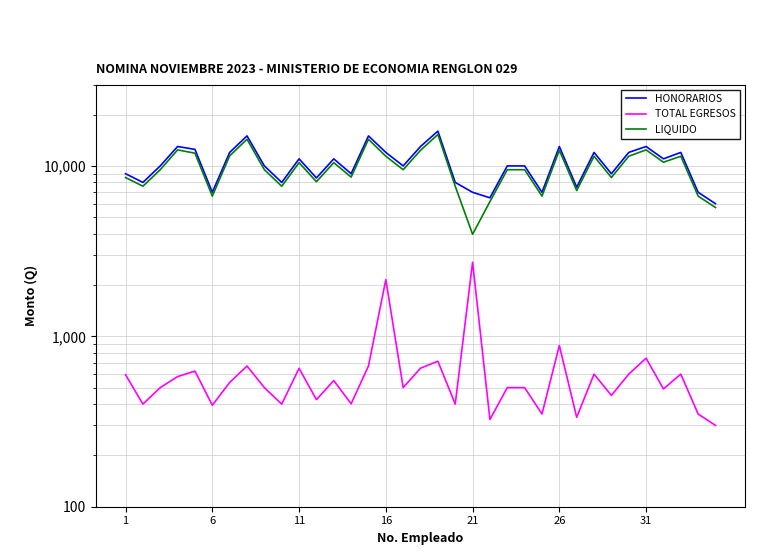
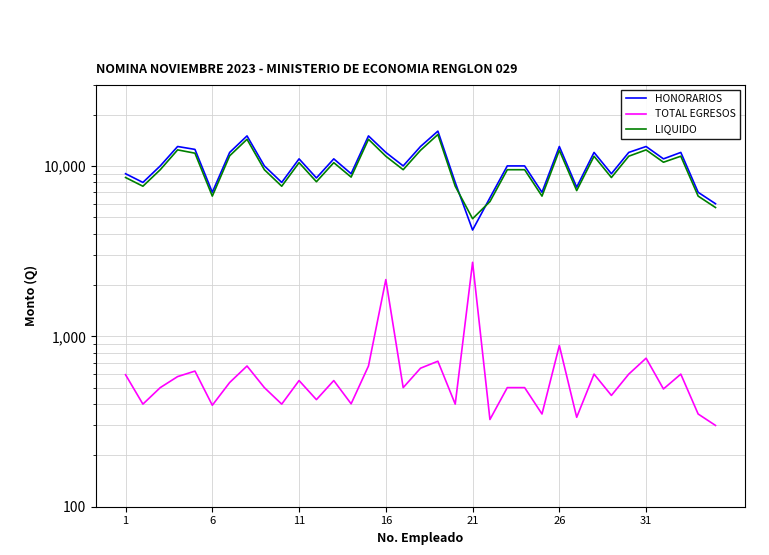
  {
    "HONORARIOS": {
      "1": "9,000",
      "6": "7,000",
      "11": "11,000",
      "16": "12,000",
-     "21": "7,000",
+     "21": "4,200",
      "26": "13,000",
      "31": "13,000"
    },
    "TOTAL EGRESOS": {
      "1": "600",
      "6": "390",
-     "11": "650",
+     "11": "550",
      "16": "2,200",
      "21": "2,700",
      "26": "900",
      "31": "700"
    },
    "LIQUIDO": {
      "1": "9,000",
      "6": "6,700",
      "11": "10,000",
      "16": "11,000",
-     "21": "4,000",
+     "21": "4,900",
      "26": "12,000",
      "31": "12,000"
    }
  }
